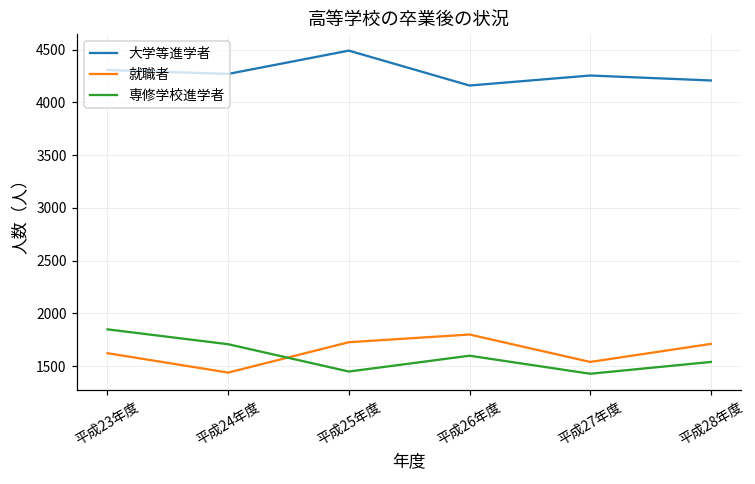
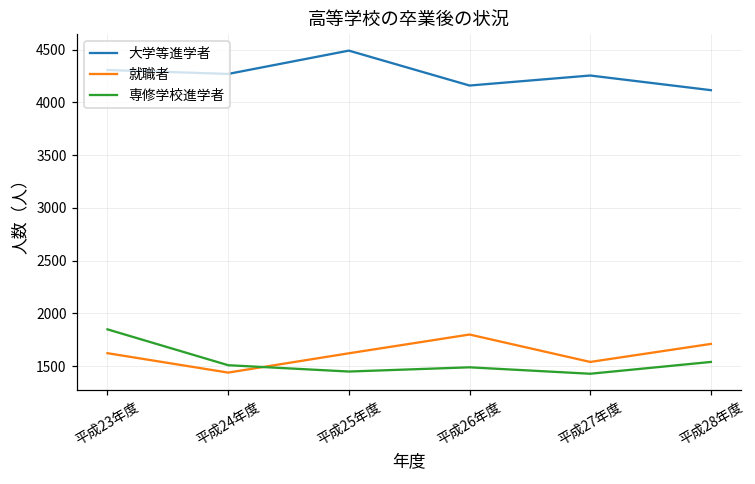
  {
    "大学等進学者": {
      "平成25年度": 4500,
      "平成26年度": 4200,
      "平成27年度": 4300,
-     "平成28年度": 4200
+     "平成28年度": 4100
    },
    "就職者": {
      "平成23年度": 1600,
      "平成24年度": 1400,
-     "平成25年度": 1700,
+     "平成25年度": 1600,
      "平成26年度": 1800,
      "平成27年度": 1500,
      "平成28年度": 1700
    },
    "専修学校進学者": {
      "平成23年度": 1800,
-     "平成24年度": 1700,
+     "平成24年度": 1500,
      "平成25年度": 1400,
-     "平成26年度": 1600,
+     "平成26年度": 1500,
      "平成27年度": 1400,
      "平成28年度": 1500
    }
  }
